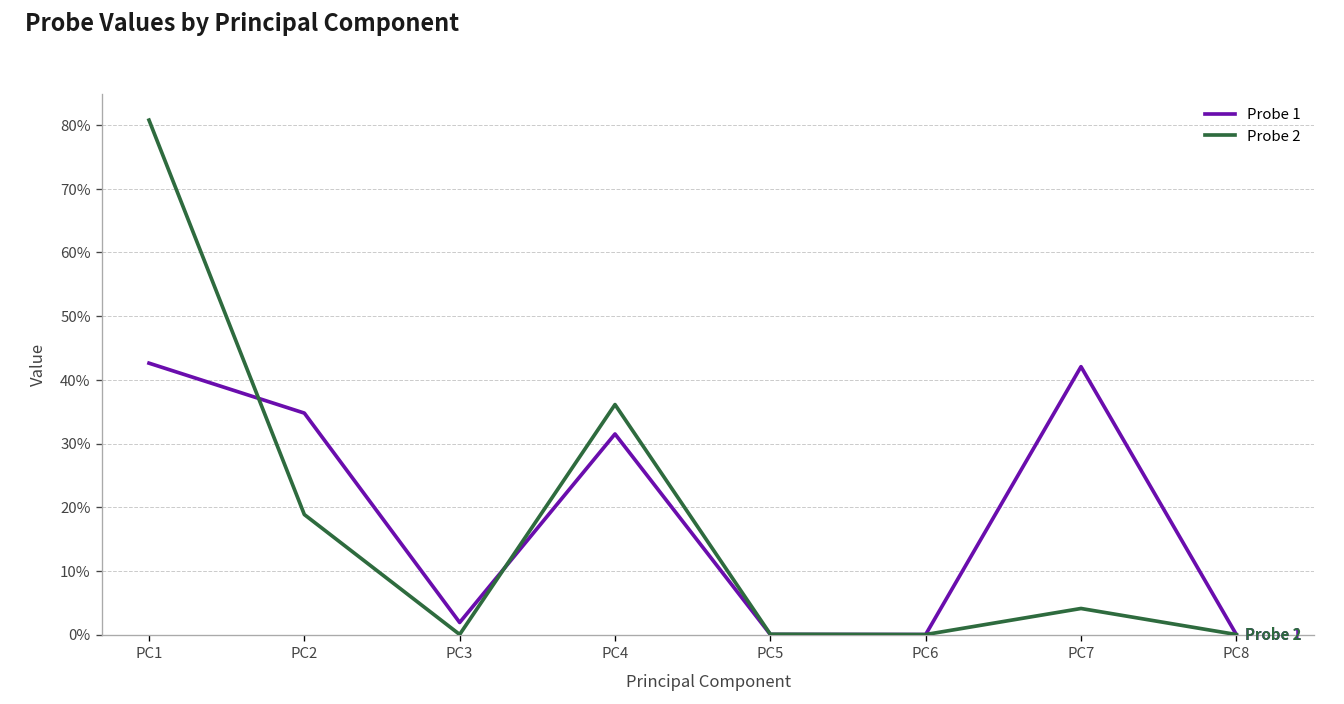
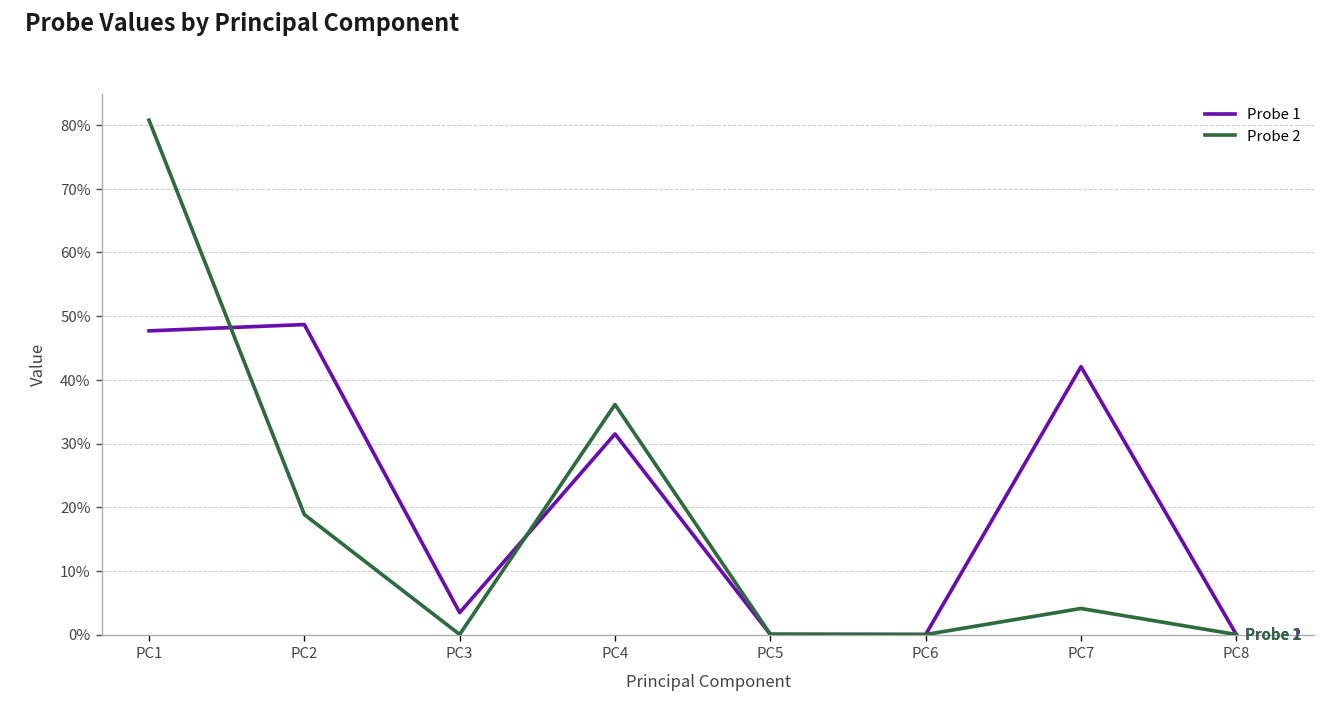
  {
    "Probe 1": {
-     "PC1": "43%",
-     "PC2": "35%",
-     "PC3": "2%",
+     "PC1": "48%",
+     "PC2": "49%",
+     "PC3": "3%",
      "PC4": "32%",
      "PC7": "42%"
    },
    "Probe 2": {
      "PC1": "81%",
      "PC2": "19%",
      "PC3": "0%",
      "PC4": "36%",
      "PC7": "4%"
    }
  }
